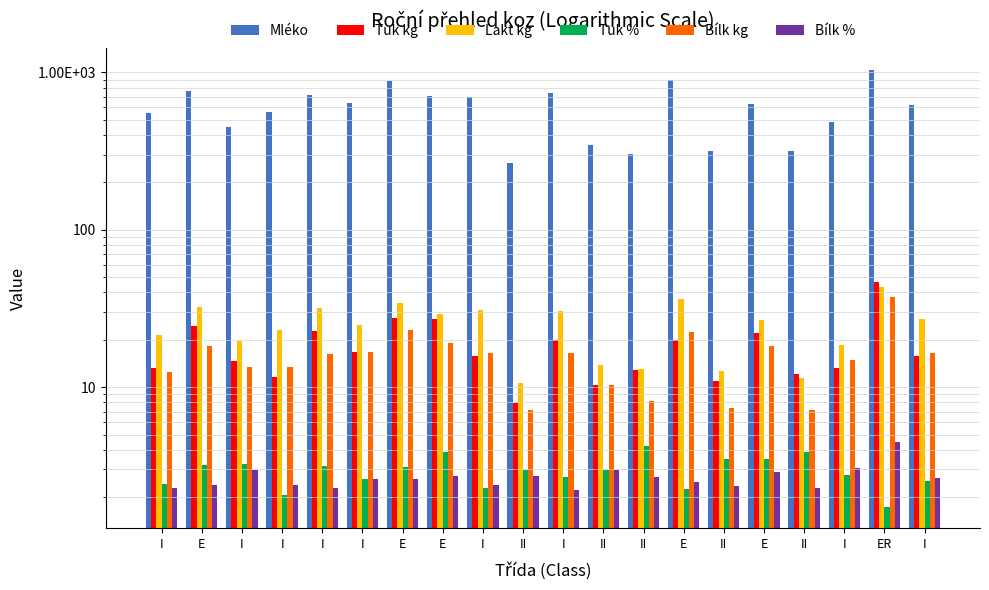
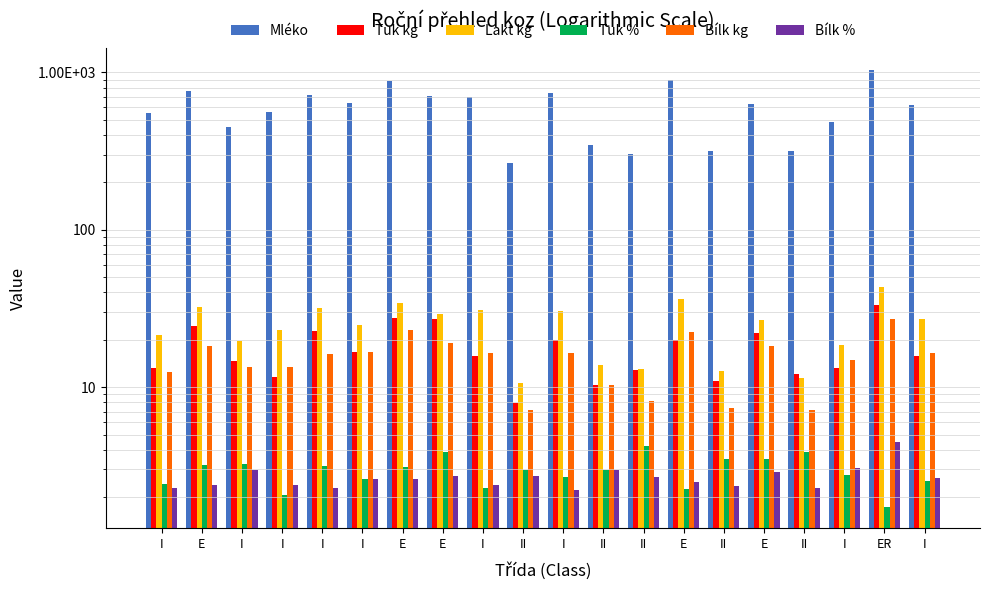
  {
    "Mléko": {
      "ER": 1000
    },
    "Tuk kg": {
-     "ER": 47
+     "ER": 34
    },
    "Lakt kg": {
      "ER": 43
    },
    "Tuk %": {
      "ER": 1.7
    },
    "Bílk kg": {
-     "ER": 37
+     "ER": 27
    },
    "Bílk %": {
      "ER": 4.5
    }
  }
